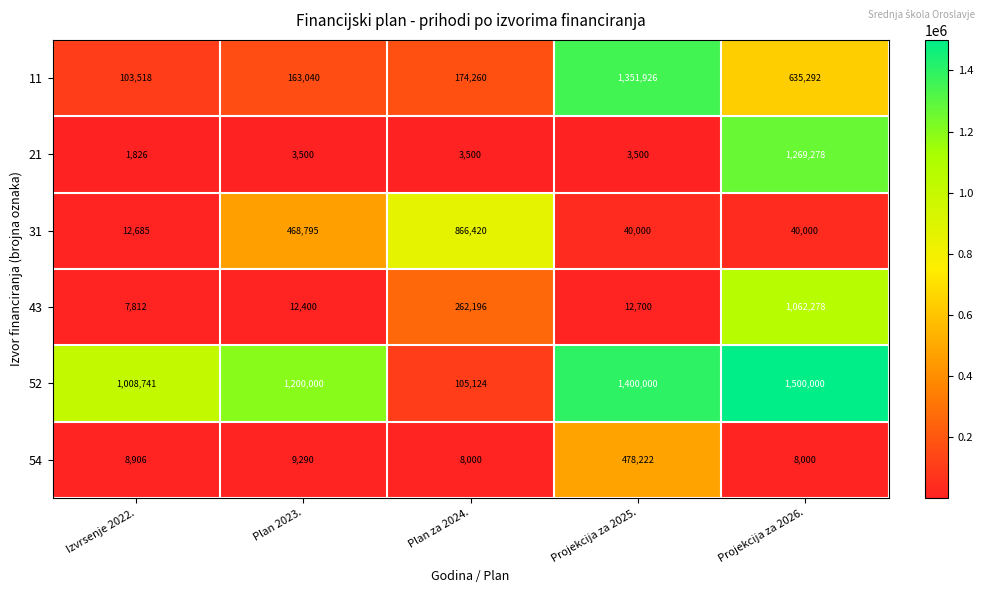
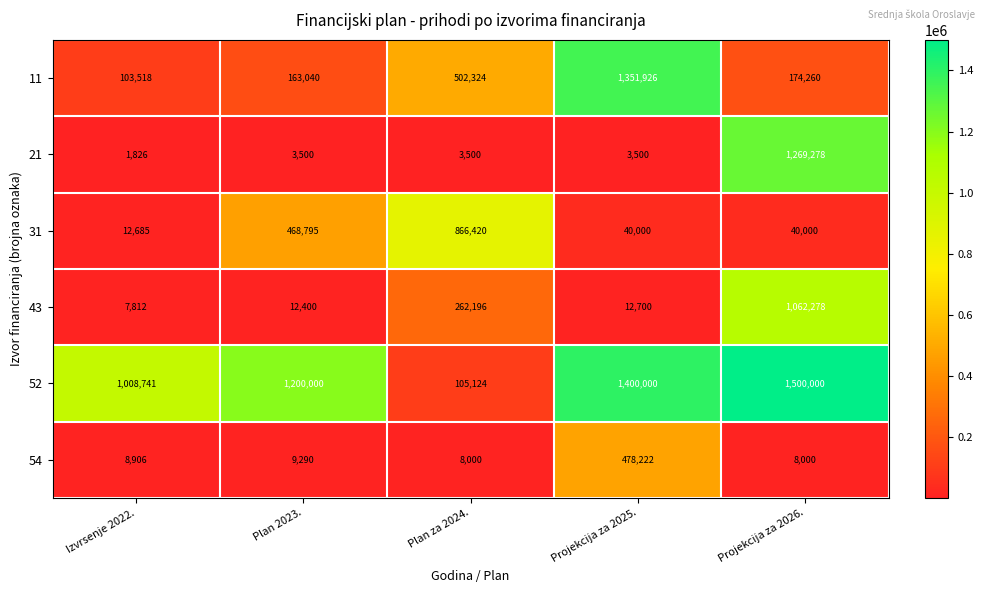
  {
    "11": {
      "Izvrsenje 2022.": "103,518",
      "Plan 2023.": "163,040",
-     "Plan za 2024.": "174,260",
+     "Plan za 2024.": "502,324",
      "Projekcija za 2025.": "1,351,926",
-     "Projekcija za 2026.": "635,292"
+     "Projekcija za 2026.": "174,260"
    },
    "21": {
      "Izvrsenje 2022.": "1,826",
      "Plan 2023.": "3,500",
      "Plan za 2024.": "3,500",
      "Projekcija za 2025.": "3,500",
      "Projekcija za 2026.": "1,269,278"
    },
    "31": {
      "Izvrsenje 2022.": "12,685",
      "Plan 2023.": "468,795",
      "Plan za 2024.": "866,420",
      "Projekcija za 2025.": "40,000",
      "Projekcija za 2026.": "40,000"
    },
    "43": {
      "Izvrsenje 2022.": "7,812",
      "Plan 2023.": "12,400",
      "Plan za 2024.": "262,196",
      "Projekcija za 2025.": "12,700",
      "Projekcija za 2026.": "1,062,278"
    },
    "52": {
      "Izvrsenje 2022.": "1,008,741",
      "Plan 2023.": "1,200,000",
      "Plan za 2024.": "105,124",
      "Projekcija za 2025.": "1,400,000",
      "Projekcija za 2026.": "1,500,000"
    },
    "54": {
      "Izvrsenje 2022.": "8,906",
      "Plan 2023.": "9,290",
      "Plan za 2024.": "8,000",
      "Projekcija za 2025.": "478,222",
      "Projekcija za 2026.": "8,000"
    }
  }
